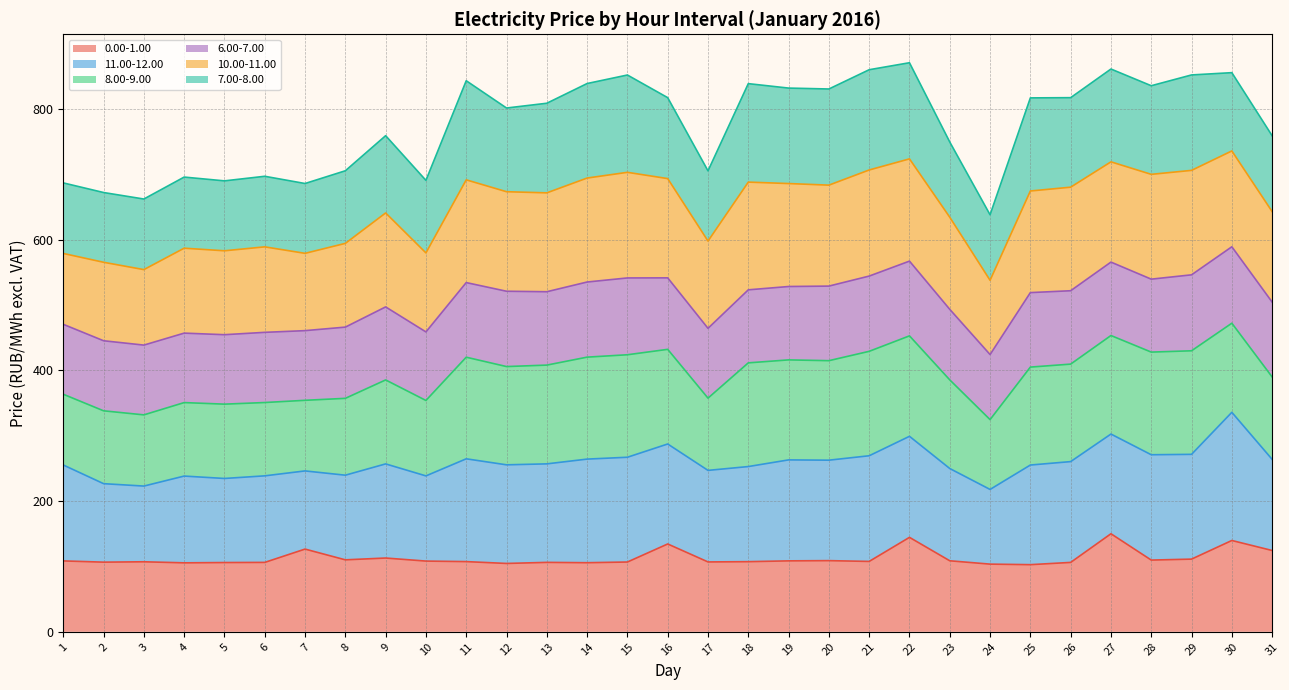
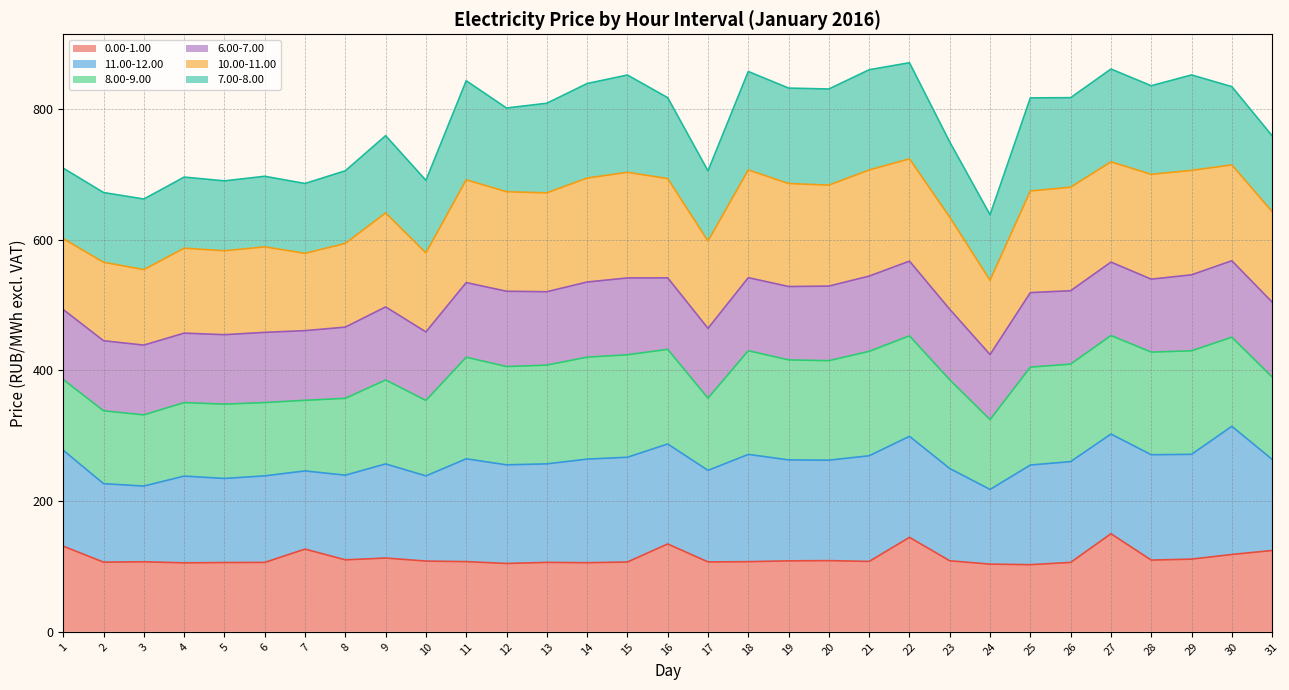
  {
    "0.00-1.00": {
-     "1": 110,
+     "1": 130,
      "2": 110,
      "3": 110,
      "4": 110,
      "5": 110,
      "6": 110,
      "7": 130,
      "8": 110,
      "9": 110,
      "10": 110,
      "11": 110,
      "12": 100,
      "13": 110,
      "14": 110,
      "15": 110,
      "16": 130,
      "17": 110,
      "18": 110,
      "19": 110,
      "20": 110,
      "21": 110,
      "22": 140,
      "23": 110,
      "24": 100,
      "25": 100,
      "26": 110,
      "27": 150,
      "28": 110,
      "29": 110,
-     "30": 140,
+     "30": 120,
      "31": 120
    },
    "11.00-12.00": {
      "1": 150,
      "2": 120,
      "3": 120,
      "4": 130,
      "5": 130,
      "6": 130,
      "7": 120,
      "8": 130,
      "9": 140,
      "10": 130,
      "11": 160,
      "12": 150,
      "13": 150,
      "14": 160,
      "15": 160,
      "16": 150,
      "17": 140,
-     "18": 150,
+     "18": 160,
      "19": 150,
      "20": 150,
      "21": 160,
      "22": 150,
      "23": 140,
      "24": 110,
      "25": 150,
      "26": 150,
      "27": 150,
      "28": 160,
      "29": 160,
      "30": 200,
      "31": 140
    },
    "6.00-7.00": {
      "1": 110,
      "2": 110,
      "3": 110,
      "4": 110,
      "5": 110,
      "6": 110,
      "7": 110,
      "8": 110,
      "9": 110,
      "10": 100,
      "11": 110,
      "12": 120,
      "13": 110,
      "14": 110,
      "15": 120,
      "16": 110,
      "17": 110,
      "18": 110,
      "19": 110,
      "20": 110,
      "21": 120,
      "22": 110,
      "23": 110,
      "24": 100,
      "25": 110,
      "26": 110,
      "27": 110,
      "28": 110,
      "29": 120,
      "30": 120,
      "31": 110
    },
    "10.00-11.00": {
      "1": 110,
      "2": 120,
      "3": 120,
      "4": 130,
      "5": 130,
      "6": 130,
      "7": 120,
      "8": 130,
      "9": 140,
      "10": 120,
      "11": 160,
      "12": 150,
      "13": 150,
      "14": 160,
      "15": 160,
      "16": 150,
      "17": 130,
      "18": 160,
      "19": 160,
      "20": 150,
      "21": 160,
      "22": 160,
      "23": 140,
      "24": 110,
      "25": 160,
      "26": 160,
      "27": 150,
      "28": 160,
      "29": 160,
      "30": 150,
      "31": 140
    }
  }
